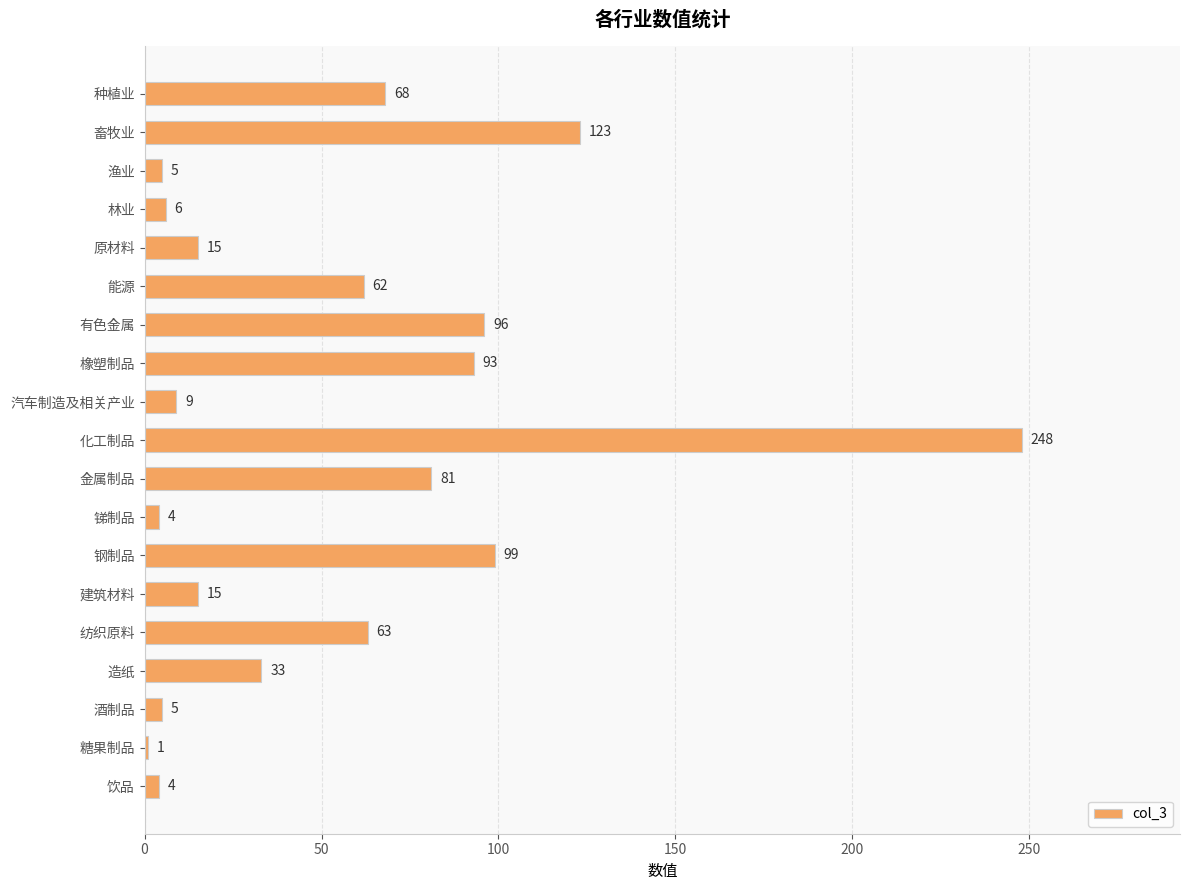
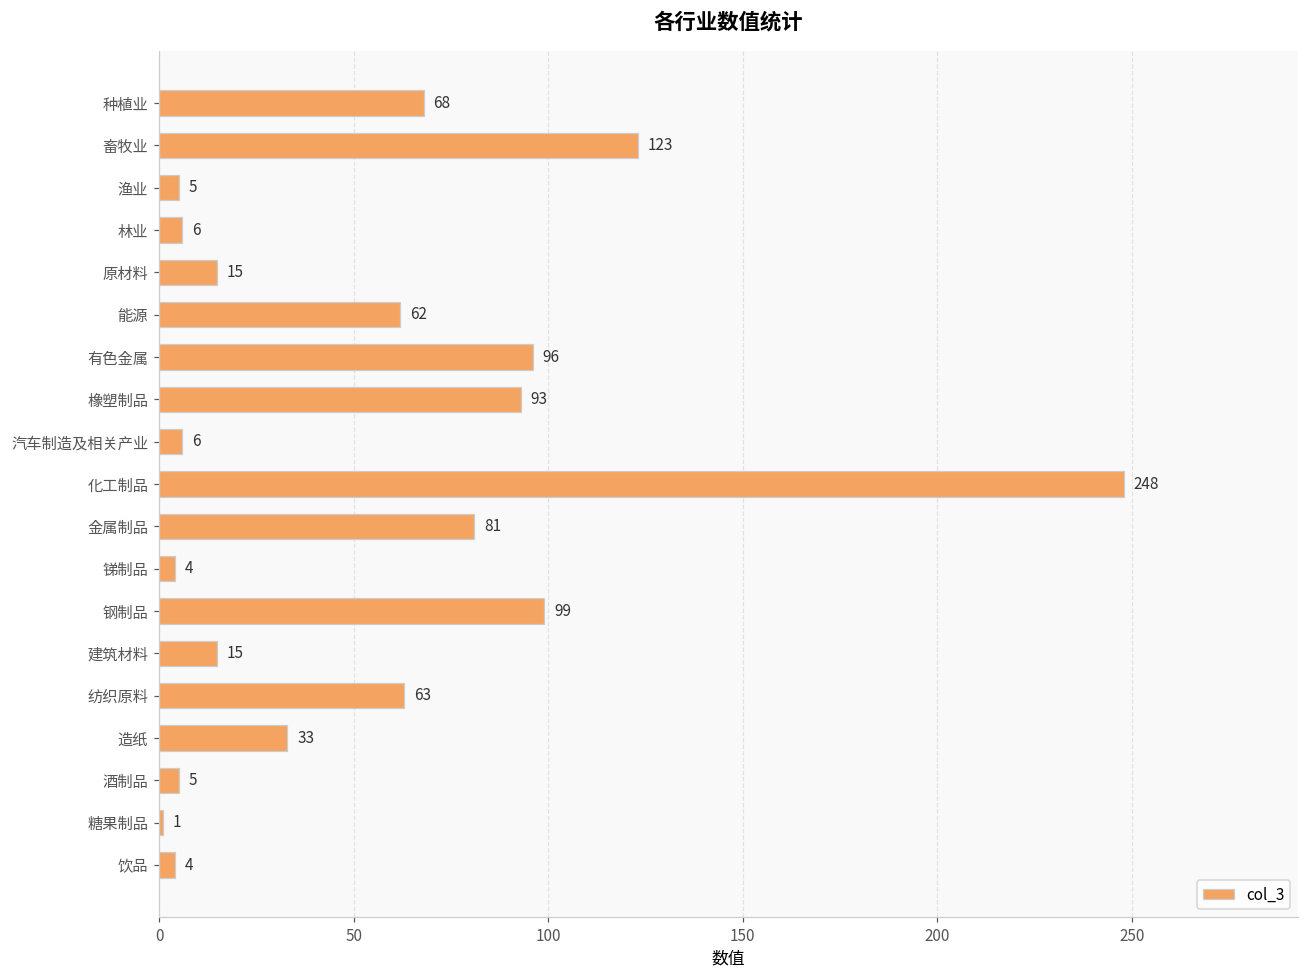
  {
    "种植业": 68,
    "畜牧业": 123,
    "渔业": 5,
    "林业": 6,
    "原材料": 15,
    "能源": 62,
    "有色金属": 96,
    "橡塑制品": 93,
-   "汽车制造及相关产业": 9,
+   "汽车制造及相关产业": 6,
    "化工制品": 248,
    "金属制品": 81,
    "锑制品": 4,
    "钢制品": 99,
    "建筑材料": 15,
    "纺织原料": 63,
    "造纸": 33,
    "酒制品": 5,
    "糖果制品": 1,
    "饮品": 4
  }
